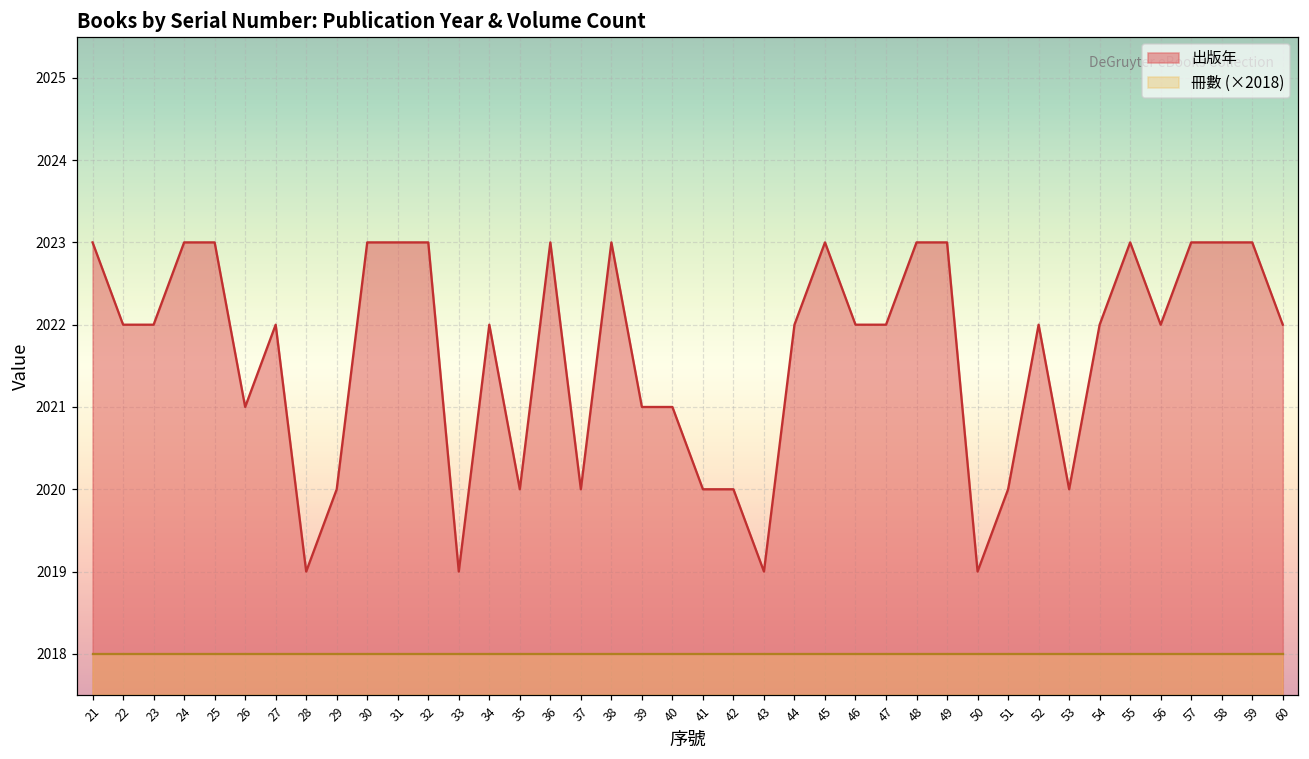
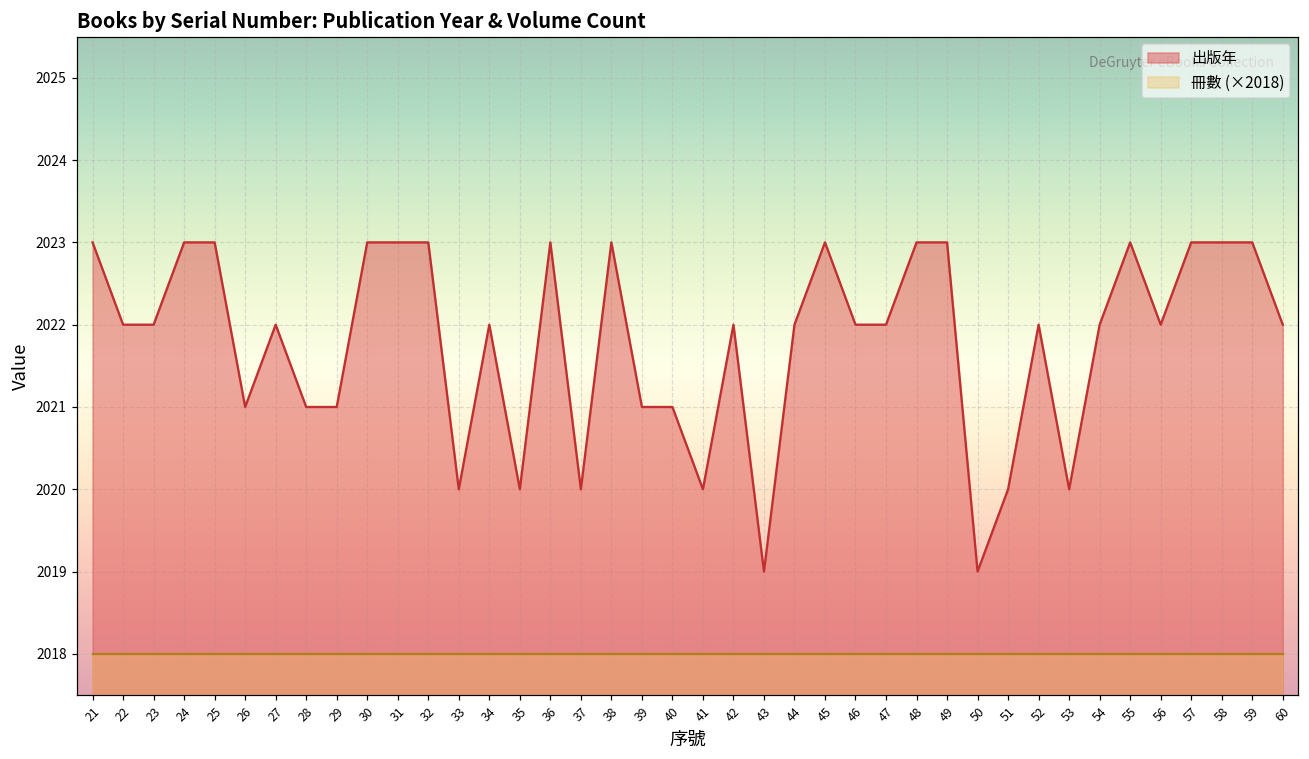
  {
    "出版年": {
      "21": 2023,
      "22": 2022,
      "23": 2022,
      "24": 2023,
      "25": 2023,
      "26": 2021,
      "27": 2022,
-     "28": 2019,
-     "29": 2020,
+     "28": 2021,
+     "29": 2021,
      "30": 2023,
      "31": 2023,
      "32": 2023,
-     "33": 2019,
+     "33": 2020,
      "34": 2022,
      "35": 2020,
      "36": 2023,
      "37": 2020,
      "38": 2023,
      "39": 2021,
      "40": 2021,
      "41": 2020,
-     "42": 2020,
+     "42": 2022,
      "43": 2019,
      "44": 2022,
      "45": 2023,
      "46": 2022,
      "47": 2022,
      "48": 2023,
      "49": 2023,
      "50": 2019,
      "51": 2020,
      "52": 2022,
      "53": 2020,
      "54": 2022,
      "55": 2023,
      "56": 2022,
      "57": 2023,
      "58": 2023,
      "59": 2023,
      "60": 2022
    },
    "冊數 (×2018)": {
      "21": 2018,
      "22": 2018,
      "23": 2018,
      "24": 2018,
      "25": 2018,
      "26": 2018,
      "27": 2018,
      "28": 2018,
      "29": 2018,
      "30": 2018,
      "31": 2018,
      "32": 2018,
      "33": 2018,
      "34": 2018,
      "35": 2018,
      "36": 2018,
      "37": 2018,
      "38": 2018,
      "39": 2018,
      "40": 2018,
      "41": 2018,
      "42": 2018,
      "43": 2018,
      "44": 2018,
      "45": 2018,
      "46": 2018,
      "47": 2018,
      "48": 2018,
      "49": 2018,
      "50": 2018,
      "51": 2018,
      "52": 2018,
      "53": 2018,
      "54": 2018,
      "55": 2018,
      "56": 2018,
      "57": 2018,
      "58": 2018,
      "59": 2018,
      "60": 2018
    }
  }
